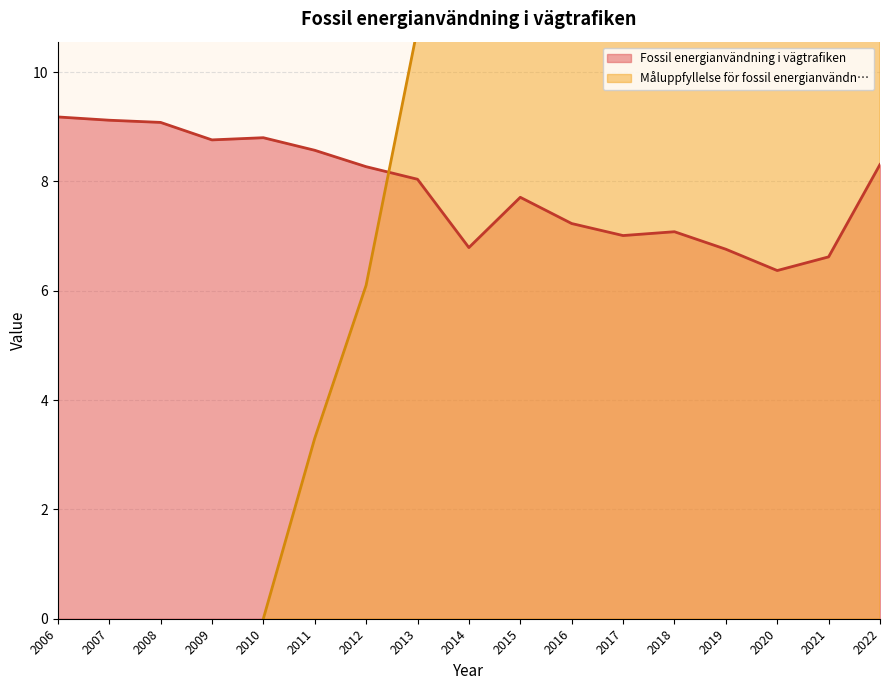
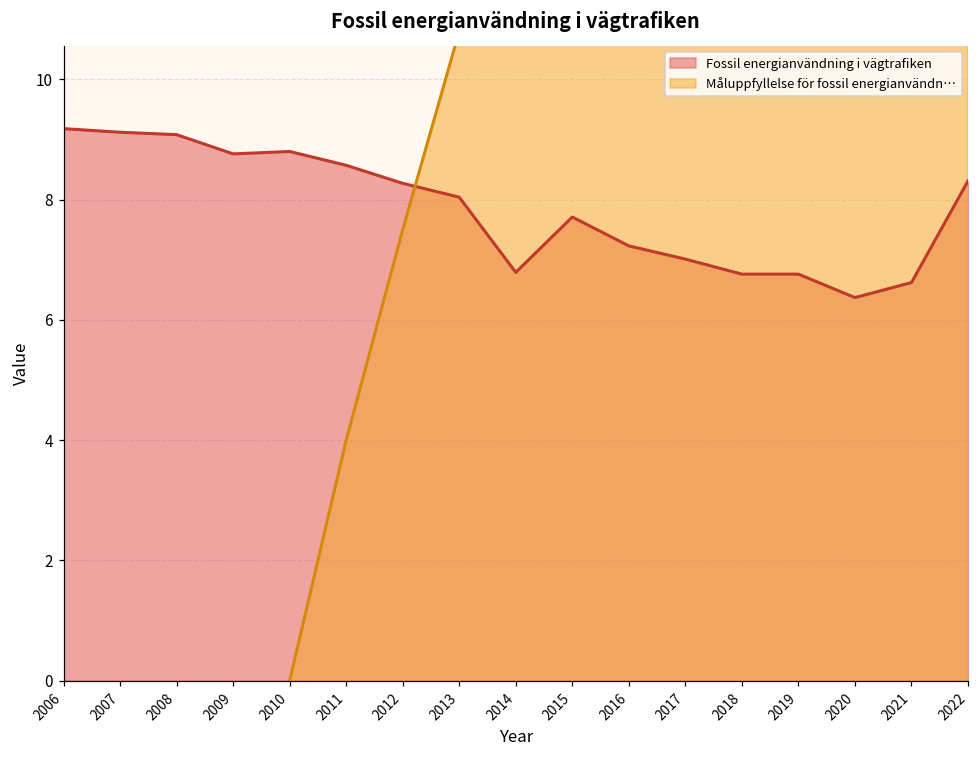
  {
    "Fossil energianvändning i vägtrafiken": {
      "2006": 9.2,
      "2007": 9.1,
      "2008": 9.1,
      "2009": 8.8,
      "2010": 8.8,
      "2011": 8.6,
      "2012": 8.3,
      "2013": 8.0,
      "2014": 6.8,
      "2015": 7.7,
      "2016": 7.2,
      "2017": 7.0,
-     "2018": 7.1,
+     "2018": 6.8,
      "2019": 6.8,
      "2020": 6.4,
      "2021": 6.6,
      "2022": 8.3
    },
    "Måluppfyllelse för fossil energianvändn…": {
      "2010": 0.0,
-     "2011": 3.3,
-     "2012": 6.1
+     "2011": 4.0,
+     "2012": 7.5
    }
  }
